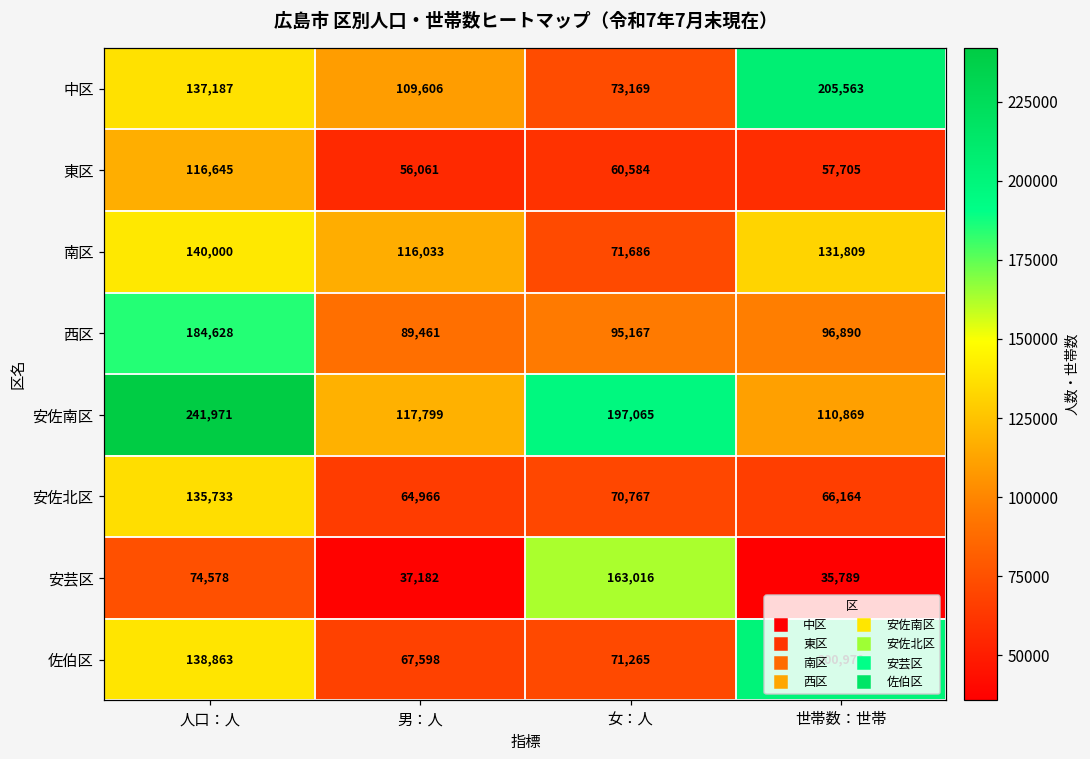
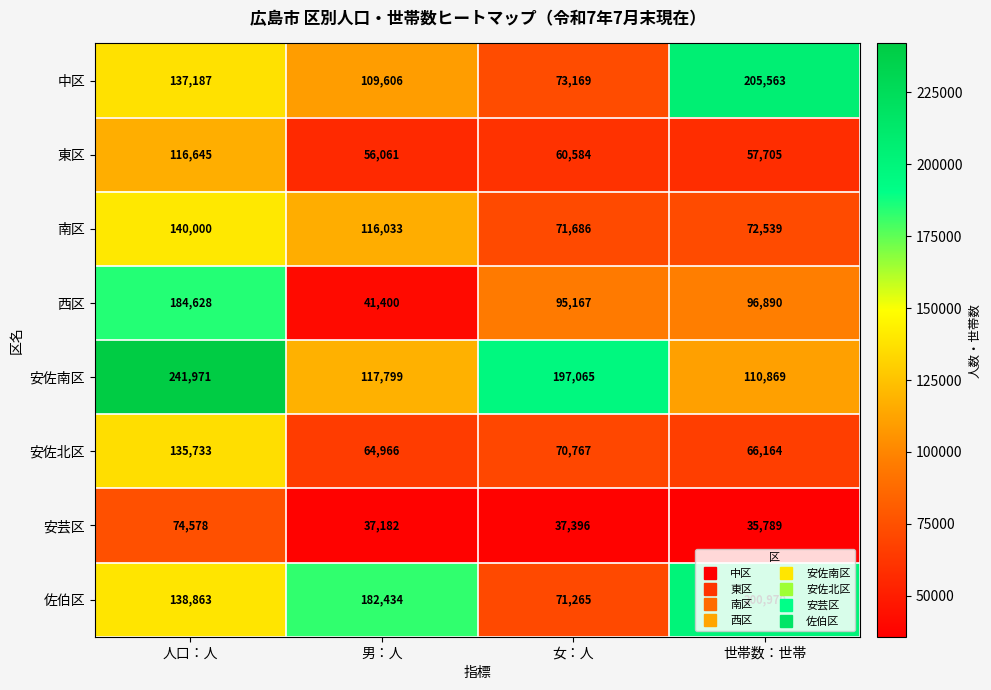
  {
    "中区": {
      "人口：人": "137,187",
      "男：人": "109,606",
      "女：人": "73,169",
      "世帯数：世帯": "205,563"
    },
    "東区": {
      "人口：人": "116,645",
      "男：人": "56,061",
      "女：人": "60,584",
      "世帯数：世帯": "57,705"
    },
    "南区": {
      "人口：人": "140,000",
      "男：人": "116,033",
      "女：人": "71,686",
-     "世帯数：世帯": "131,809"
+     "世帯数：世帯": "72,539"
    },
    "西区": {
      "人口：人": "184,628",
-     "男：人": "89,461",
+     "男：人": "41,400",
      "女：人": "95,167",
      "世帯数：世帯": "96,890"
    },
    "安佐南区": {
      "人口：人": "241,971",
      "男：人": "117,799",
      "女：人": "197,065",
      "世帯数：世帯": "110,869"
    },
    "安佐北区": {
      "人口：人": "135,733",
      "男：人": "64,966",
      "女：人": "70,767",
      "世帯数：世帯": "66,164"
    },
    "安芸区": {
      "人口：人": "74,578",
      "男：人": "37,182",
-     "女：人": "163,016",
+     "女：人": "37,396",
      "世帯数：世帯": "35,789"
    },
    "佐伯区": {
      "人口：人": "138,863",
-     "男：人": "67,598",
+     "男：人": "182,434",
      "女：人": "71,265"
    }
  }
